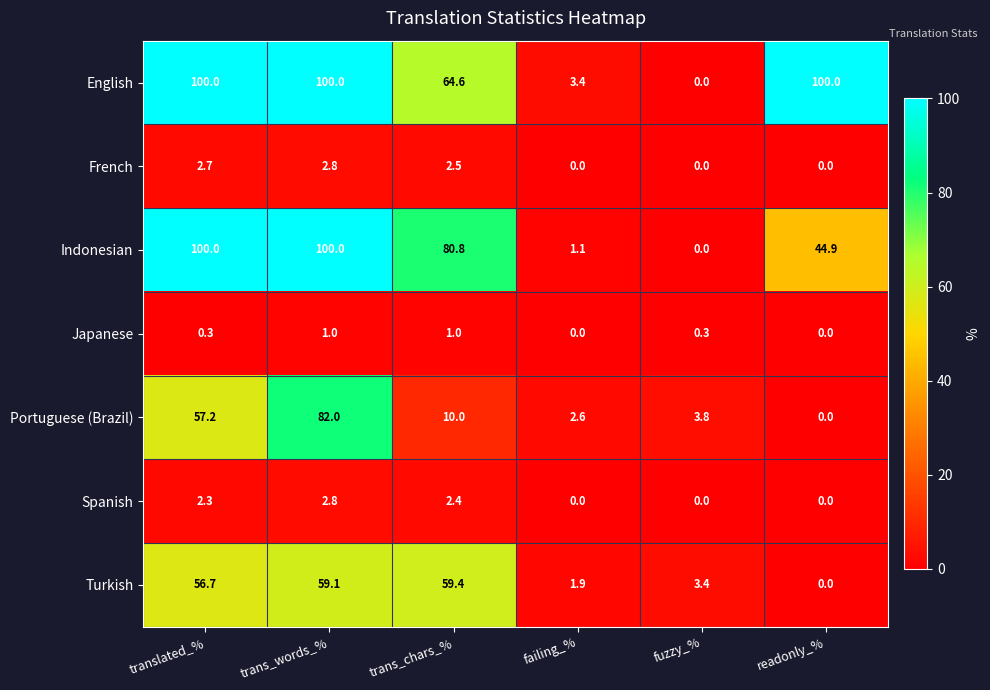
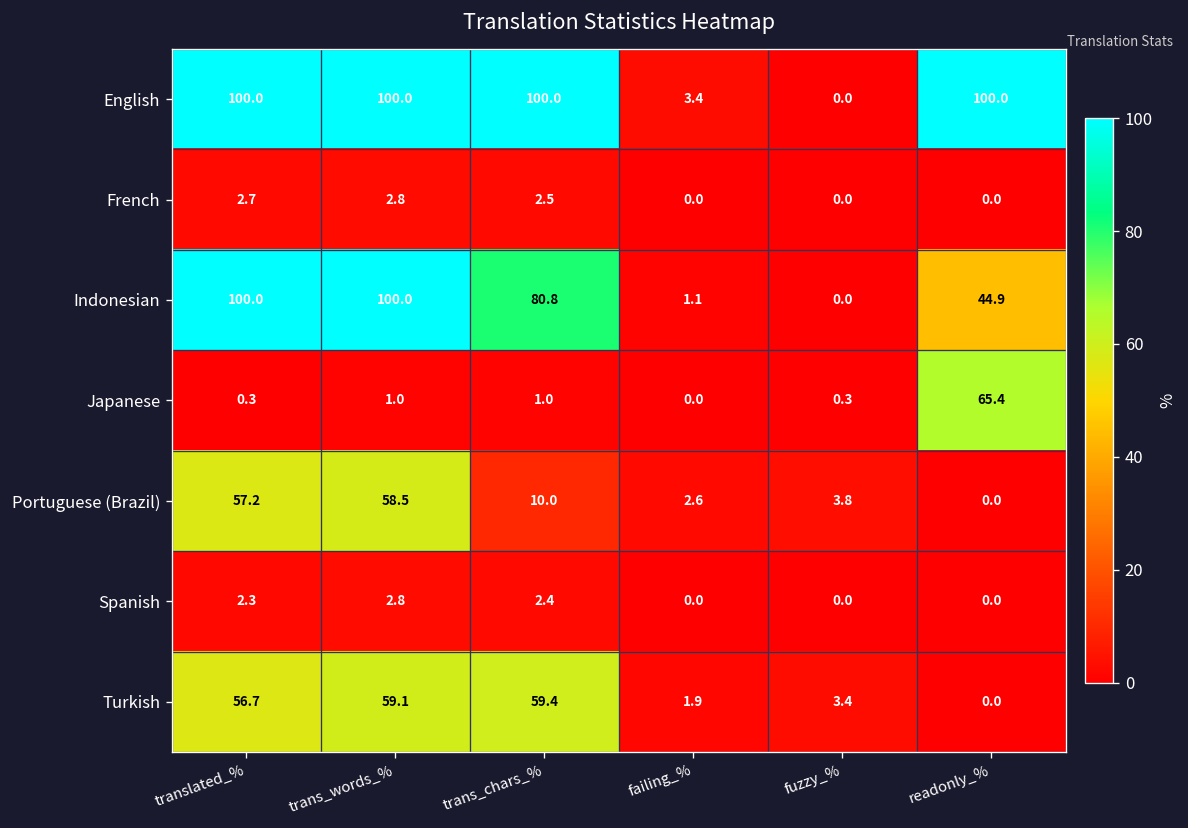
  {
    "English": {
      "translated_%": 100.0,
      "trans_words_%": 100.0,
-     "trans_chars_%": 64.6,
+     "trans_chars_%": 100.0,
      "failing_%": 3.4,
      "fuzzy_%": 0.0,
      "readonly_%": 100.0
    },
    "French": {
      "translated_%": 2.7,
      "trans_words_%": 2.8,
      "trans_chars_%": 2.5,
      "failing_%": 0.0,
      "fuzzy_%": 0.0,
      "readonly_%": 0.0
    },
    "Indonesian": {
      "translated_%": 100.0,
      "trans_words_%": 100.0,
      "trans_chars_%": 80.8,
      "failing_%": 1.1,
      "fuzzy_%": 0.0,
      "readonly_%": 44.9
    },
    "Japanese": {
      "translated_%": 0.3,
      "trans_words_%": 1.0,
      "trans_chars_%": 1.0,
      "failing_%": 0.0,
      "fuzzy_%": 0.3,
-     "readonly_%": 0.0
+     "readonly_%": 65.4
    },
    "Portuguese (Brazil)": {
      "translated_%": 57.2,
-     "trans_words_%": 82.0,
+     "trans_words_%": 58.5,
      "trans_chars_%": 10.0,
      "failing_%": 2.6,
      "fuzzy_%": 3.8,
      "readonly_%": 0.0
    },
    "Spanish": {
      "translated_%": 2.3,
      "trans_words_%": 2.8,
      "trans_chars_%": 2.4,
      "failing_%": 0.0,
      "fuzzy_%": 0.0,
      "readonly_%": 0.0
    },
    "Turkish": {
      "translated_%": 56.7,
      "trans_words_%": 59.1,
      "trans_chars_%": 59.4,
      "failing_%": 1.9,
      "fuzzy_%": 3.4,
      "readonly_%": 0.0
    }
  }
